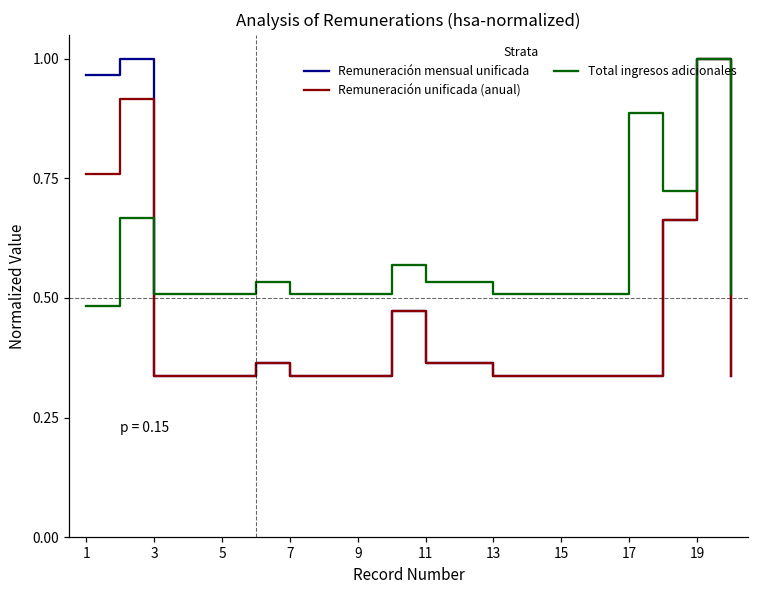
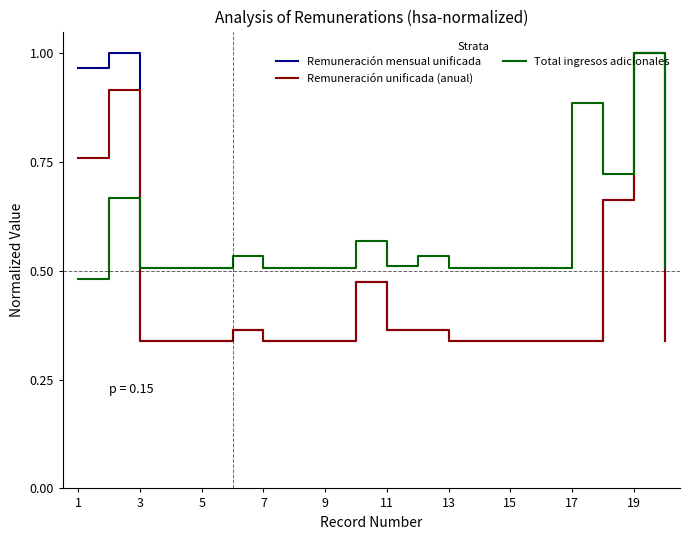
  {
    "Remuneración mensual unificada": {
      "1": 0.97
    },
    "Remuneración unificada (anual)": {
      "1": 0.76
    },
    "Total ingresos adicionales": {
      "1": 0.48,
      "3": 0.51,
      "5": 0.51,
      "7": 0.51,
      "9": 0.51,
-     "11": 0.53,
+     "11": 0.51,
      "13": 0.51,
      "15": 0.51,
      "17": 0.89
    }
  }
